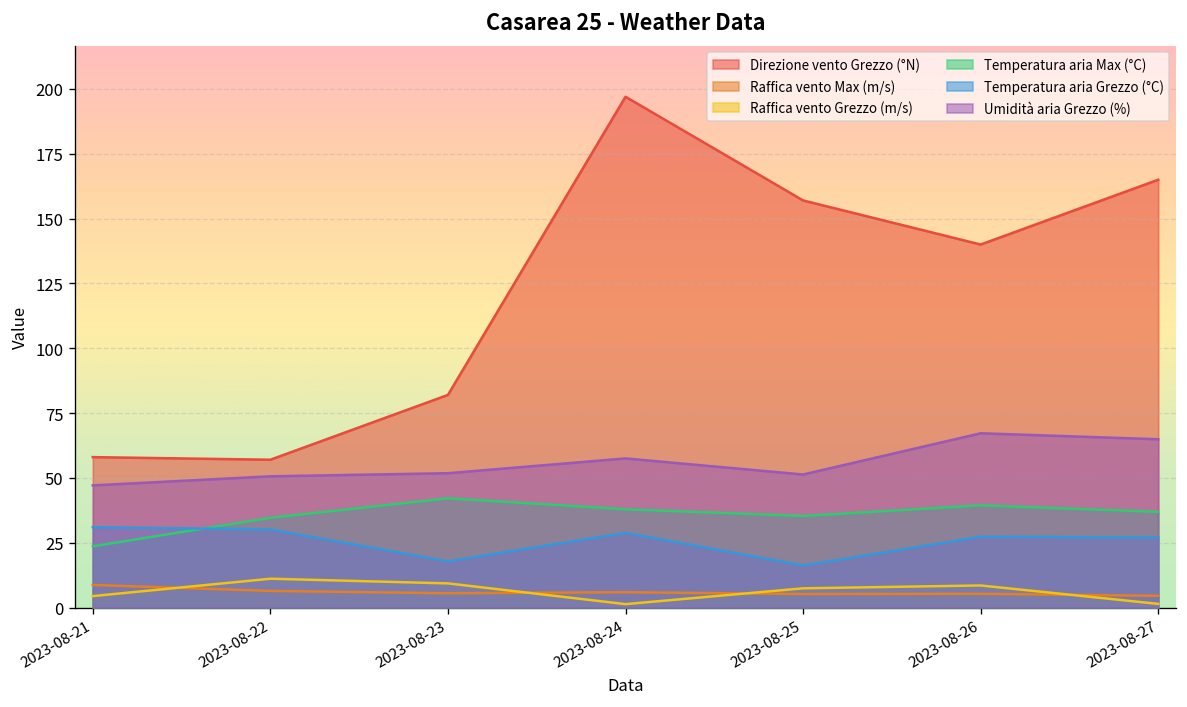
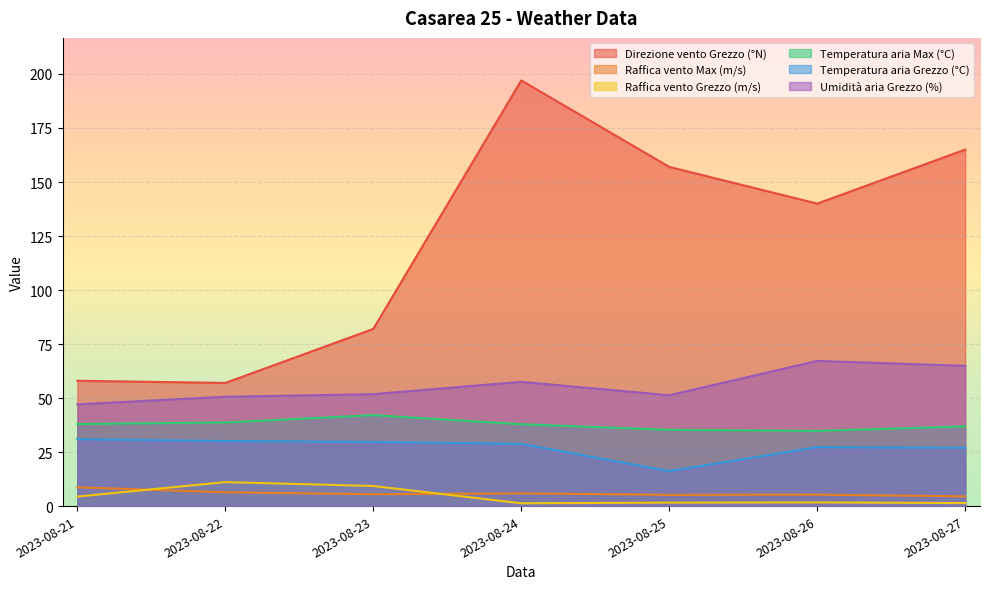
  {
    "Raffica vento Grezzo (m/s)": {
      "2023-08-21": 4,
      "2023-08-22": 11,
      "2023-08-23": 9,
      "2023-08-24": 1,
-     "2023-08-25": 7,
-     "2023-08-26": 9,
+     "2023-08-25": 2,
+     "2023-08-26": 2,
      "2023-08-27": 1
    },
    "Temperatura aria Max (°C)": {
-     "2023-08-21": 24,
-     "2023-08-22": 35,
+     "2023-08-21": 38,
+     "2023-08-22": 39,
      "2023-08-23": 42,
      "2023-08-24": 38,
      "2023-08-25": 35,
-     "2023-08-26": 39,
+     "2023-08-26": 35,
      "2023-08-27": 37
    },
    "Temperatura aria Grezzo (°C)": {
      "2023-08-21": 31,
      "2023-08-22": 30,
-     "2023-08-23": 18,
+     "2023-08-23": 30,
      "2023-08-24": 29,
      "2023-08-25": 16,
      "2023-08-26": 27,
      "2023-08-27": 27
    },
    "Umidità aria Grezzo (%)": {
      "2023-08-21": 47,
      "2023-08-22": 51,
      "2023-08-23": 52,
      "2023-08-24": 58,
      "2023-08-25": 51,
      "2023-08-26": 67,
      "2023-08-27": 65
    }
  }
